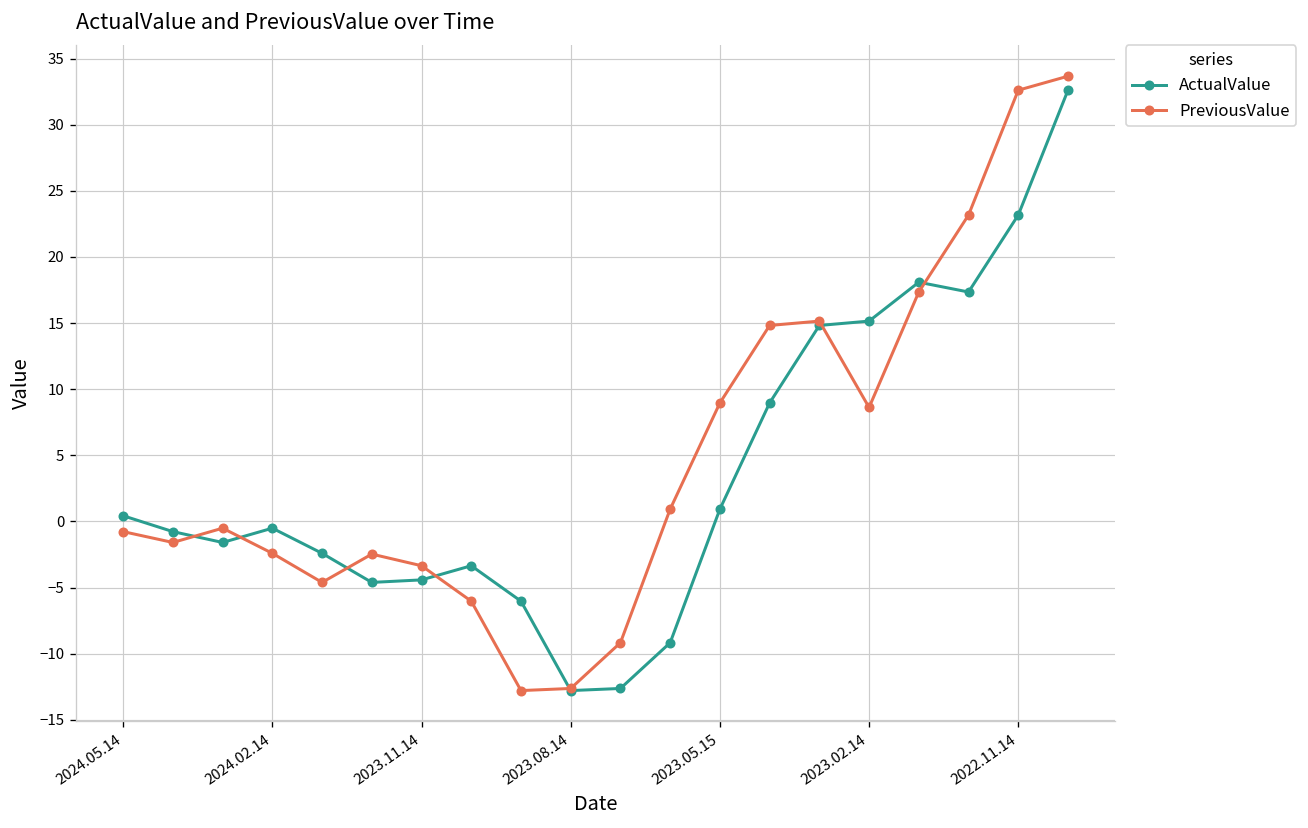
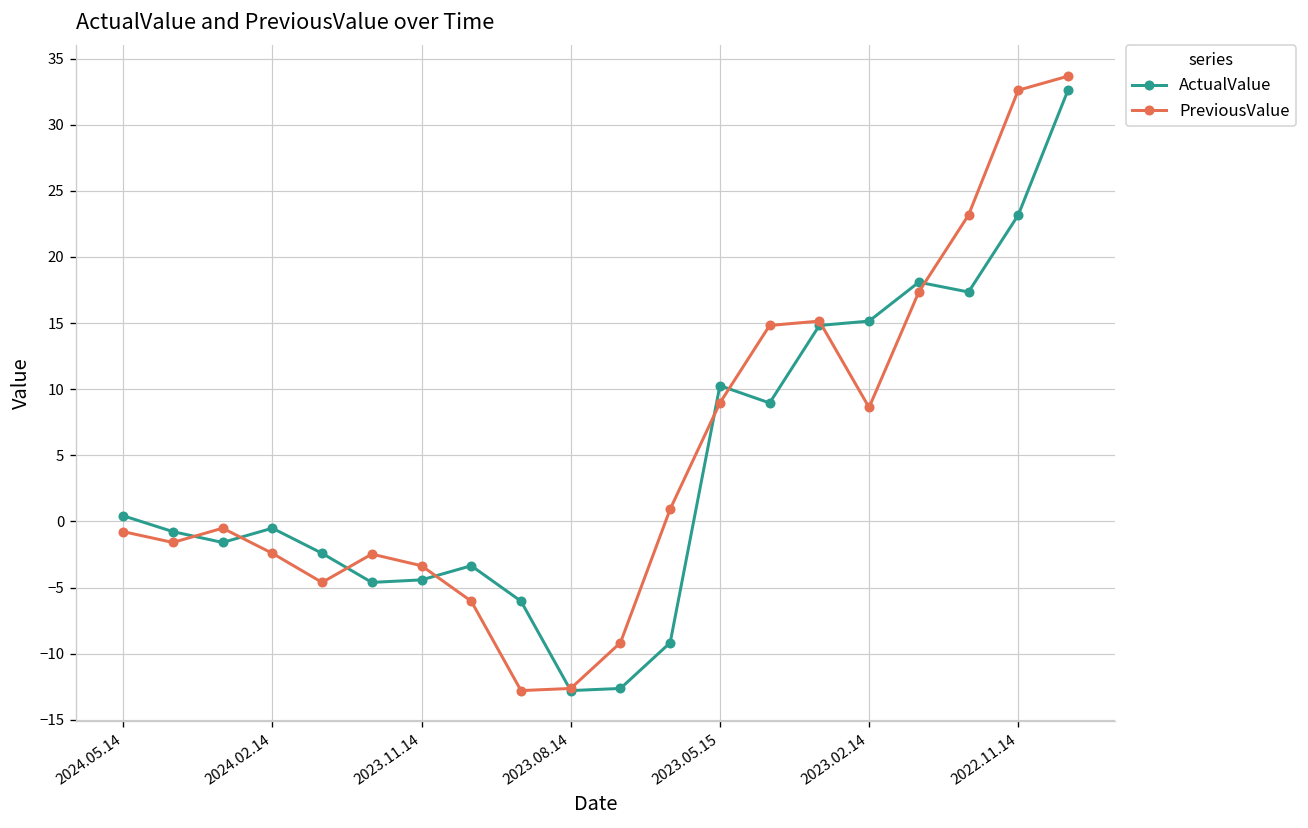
  {
    "ActualValue": {
      "2024.05.14": 0.4,
      "2024.02.14": -0.5,
      "2023.11.14": -4.4,
-     "2023.05.15": 0.9,
+     "2023.05.15": 10.3,
      "2023.02.14": 15.2,
      "2022.11.14": 23.2
    },
    "PreviousValue": {
      "2024.05.14": -0.8,
      "2024.02.14": -2.4,
      "2023.11.14": -3.4,
      "2023.05.15": 9.0,
      "2023.02.14": 8.6,
      "2022.11.14": 32.6
    }
  }
